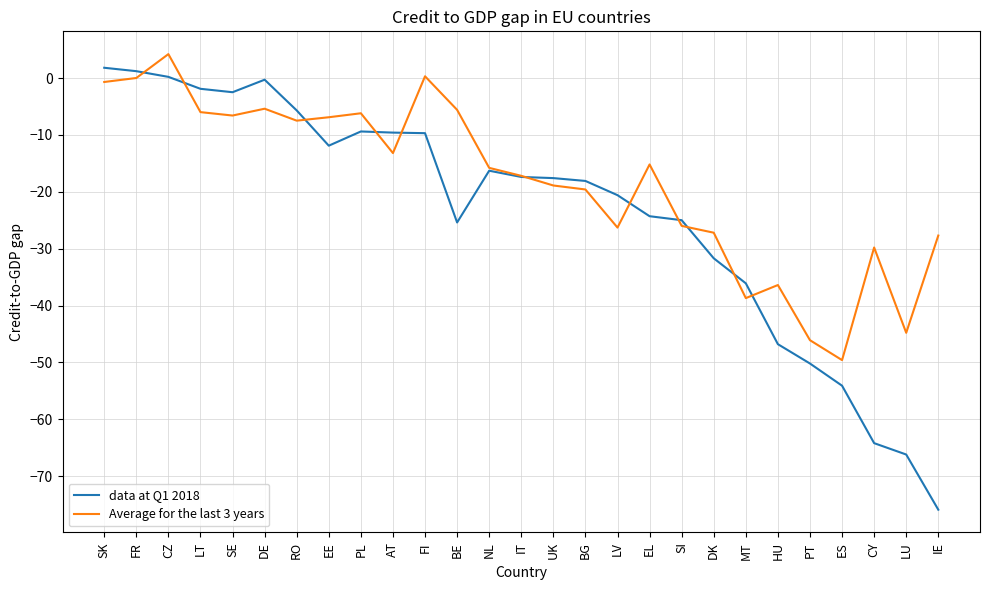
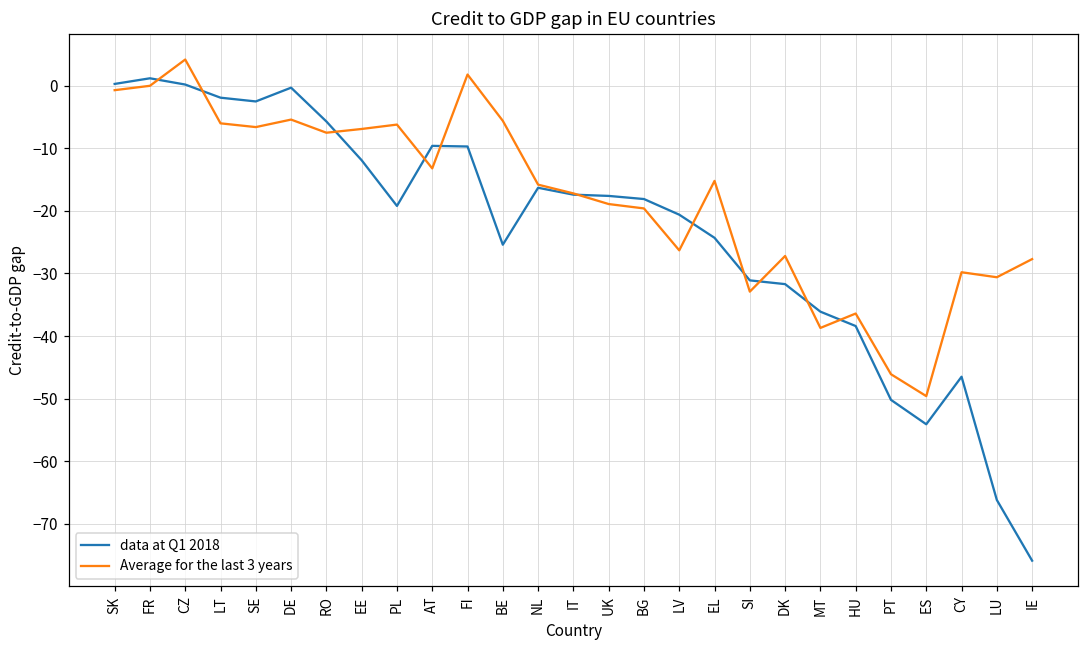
  {
    "data at Q1 2018": {
-     "SK": 2,
+     "SK": 0,
      "FR": 1,
      "CZ": 0,
      "LT": -2,
      "SE": -3,
      "DE": 0,
      "RO": -6,
      "EE": -12,
-     "PL": -9,
+     "PL": -19,
      "AT": -10,
      "FI": -10,
      "BE": -25,
      "NL": -16,
      "UK": -18,
      "BG": -18,
      "LV": -21,
      "EL": -24,
-     "SI": -25,
+     "SI": -31,
      "DK": -32,
      "MT": -36,
-     "HU": -47,
+     "HU": -38,
      "PT": -50,
      "ES": -54,
-     "CY": -64,
+     "CY": -47,
      "LU": -66,
      "IE": -76
    },
    "Average for the last 3 years": {
      "SK": -1,
      "FR": 0,
      "CZ": 4,
      "LT": -6,
      "SE": -7,
      "DE": -5,
      "RO": -8,
      "EE": -7,
      "PL": -6,
      "AT": -13,
-     "FI": 0,
+     "FI": 2,
      "BE": -6,
      "NL": -16,
      "UK": -19,
      "BG": -20,
      "LV": -26,
      "EL": -15,
-     "SI": -26,
+     "SI": -33,
      "DK": -27,
      "MT": -39,
      "HU": -36,
      "PT": -46,
      "ES": -50,
      "CY": -30,
-     "LU": -45,
+     "LU": -31,
      "IE": -28
    }
  }
